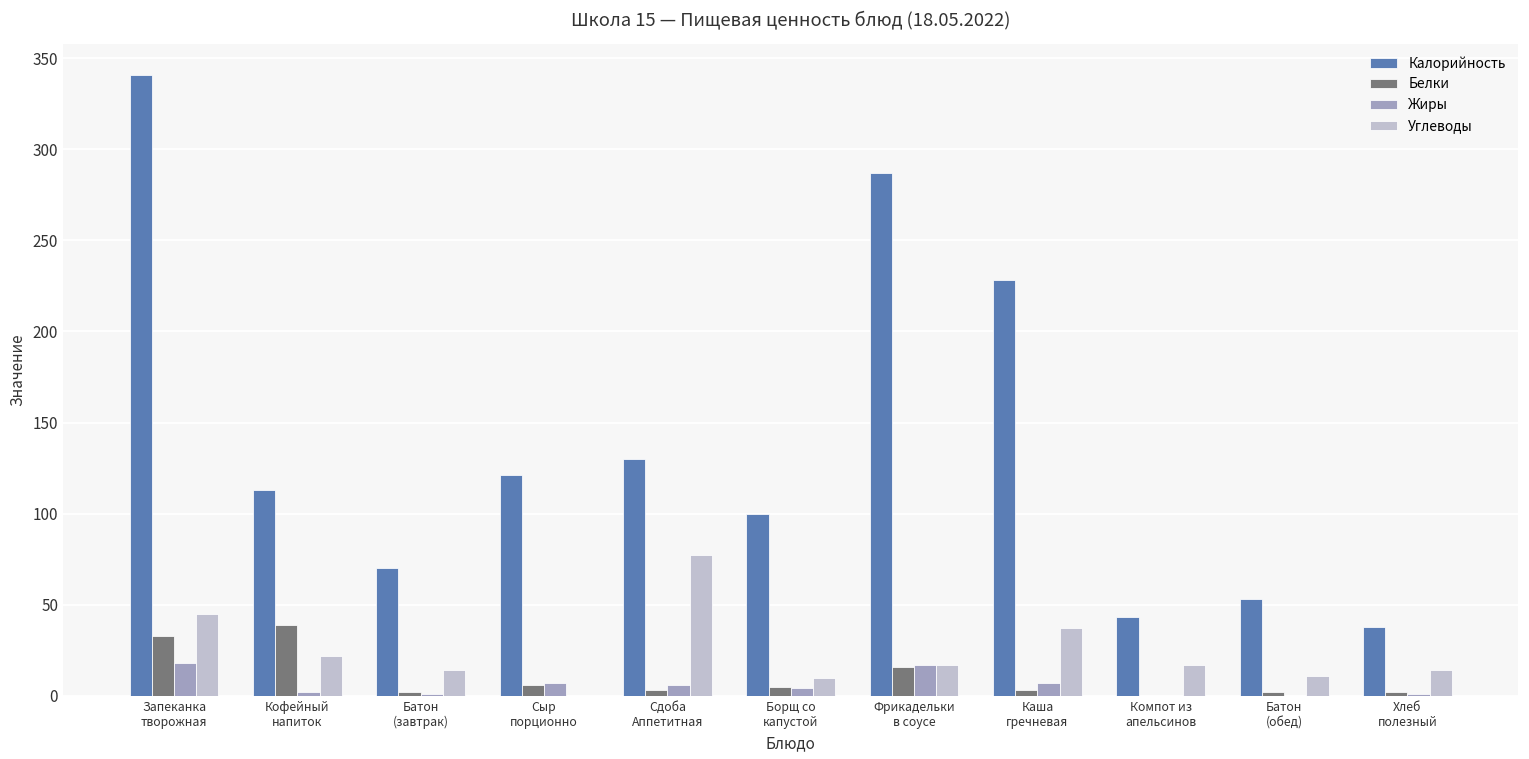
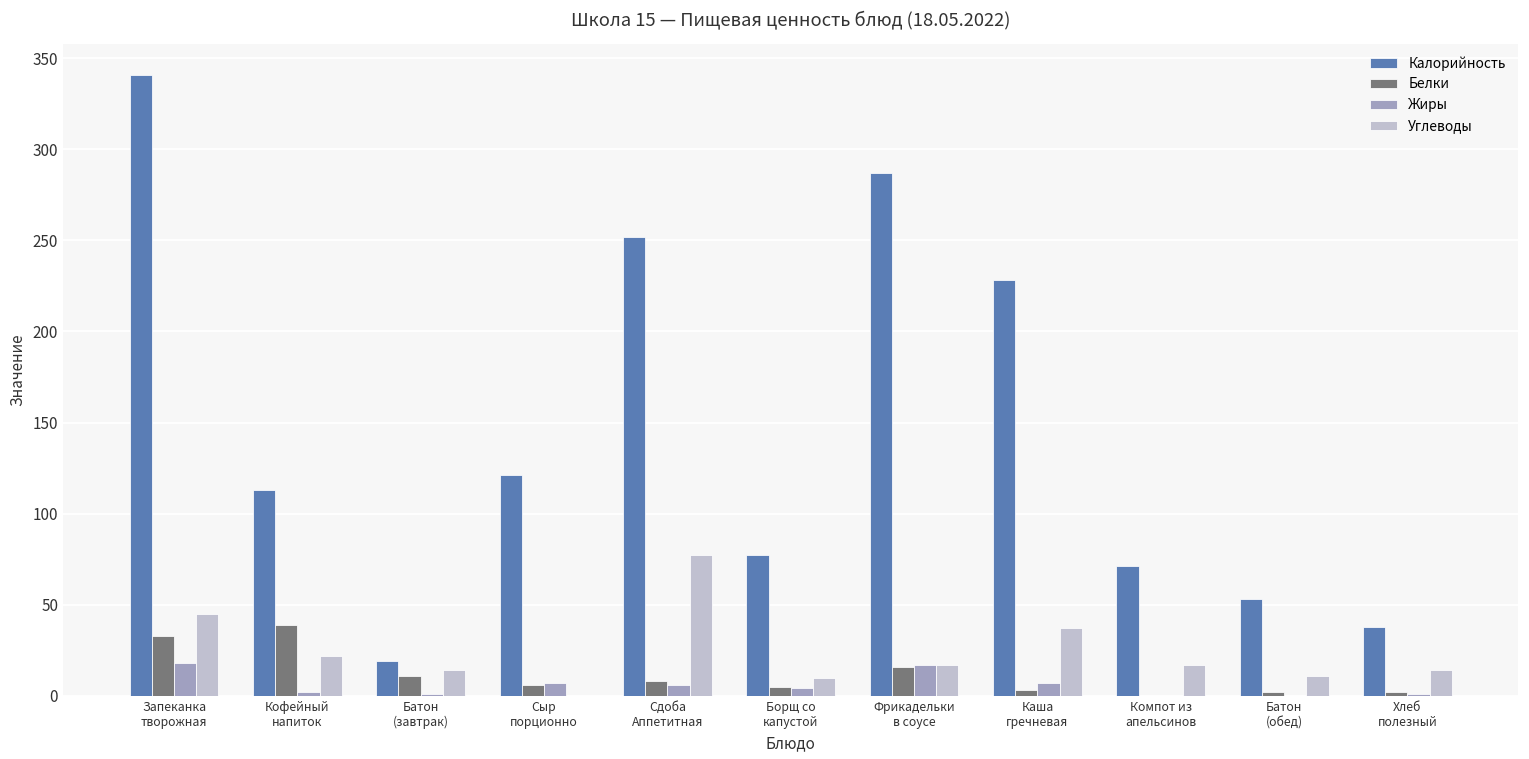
  {
    "Калорийность": {
      "Запеканка творожная": 341,
      "Кофейный напиток": 113,
-     "Батон (завтрак)": 70,
+     "Батон (завтрак)": 19,
      "Сыр порционно": 121,
-     "Сдоба Аппетитная": 130,
-     "Борщ со капустой": 100,
+     "Сдоба Аппетитная": 252,
+     "Борщ со капустой": 77,
      "Фрикадельки в соусе": 287,
      "Каша гречневая": 228,
-     "Компот из апельсинов": 43,
+     "Компот из апельсинов": 71,
      "Батон (обед)": 53,
      "Хлеб полезный": 38
    },
    "Белки": {
      "Запеканка творожная": 33,
      "Кофейный напиток": 39,
-     "Батон (завтрак)": 2,
+     "Батон (завтрак)": 11,
      "Сыр порционно": 6,
-     "Сдоба Аппетитная": 3,
+     "Сдоба Аппетитная": 8,
      "Борщ со капустой": 5,
      "Фрикадельки в соусе": 16,
      "Каша гречневая": 3,
      "Компот из апельсинов": 0,
      "Батон (обед)": 2,
      "Хлеб полезный": 2
    }
  }
